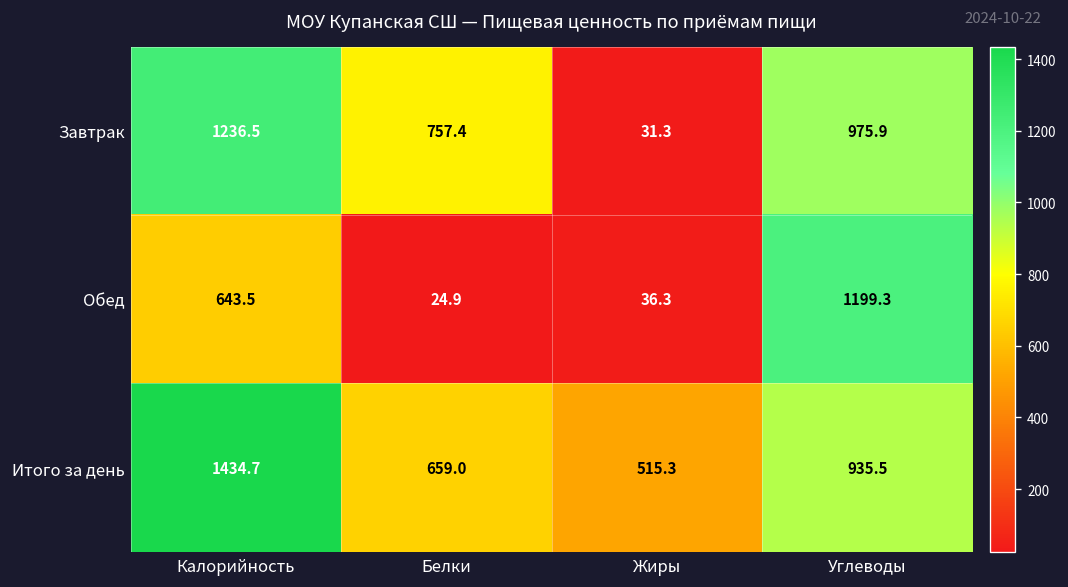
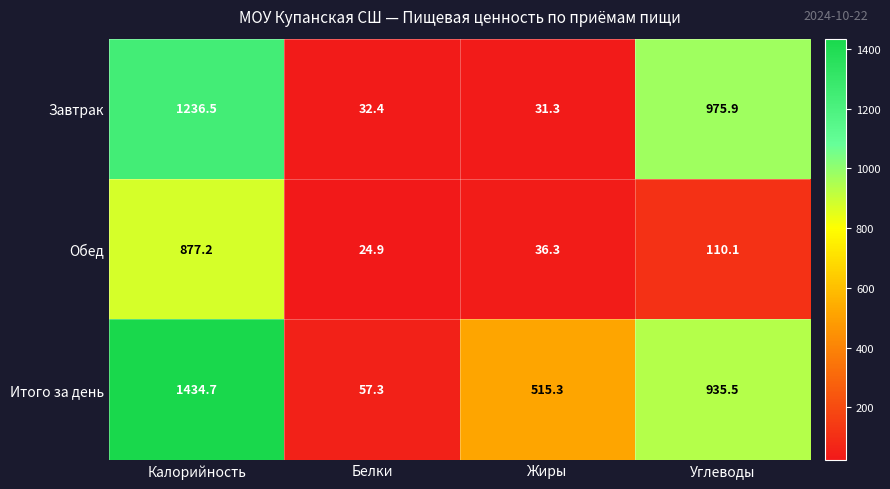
  {
    "Завтрак": {
      "Калорийность": 1236.5,
-     "Белки": 757.4,
+     "Белки": 32.4,
      "Жиры": 31.3,
      "Углеводы": 975.9
    },
    "Обед": {
-     "Калорийность": 643.5,
+     "Калорийность": 877.2,
      "Белки": 24.9,
      "Жиры": 36.3,
-     "Углеводы": 1199.3
+     "Углеводы": 110.1
    },
    "Итого за день": {
      "Калорийность": 1434.7,
-     "Белки": 659.0,
+     "Белки": 57.3,
      "Жиры": 515.3,
      "Углеводы": 935.5
    }
  }
